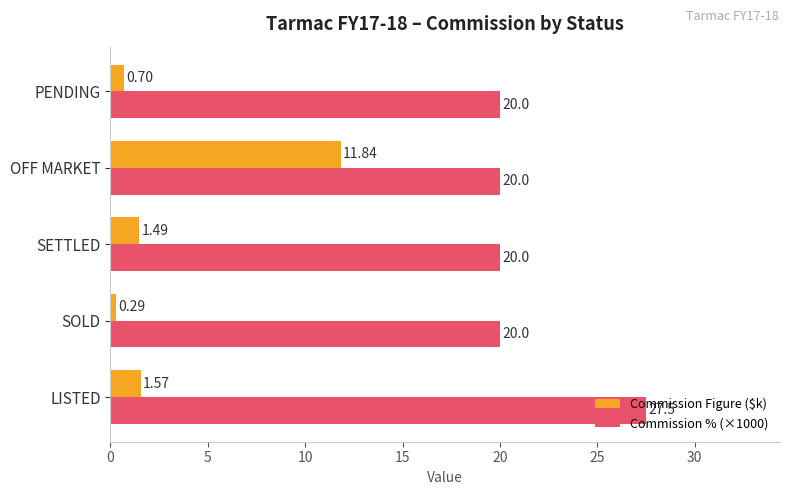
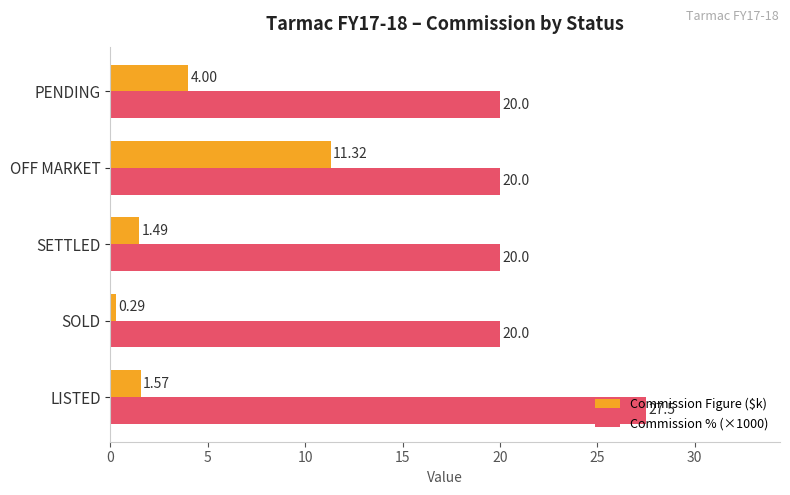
  {
    "Commission Figure ($k)": {
-     "PENDING": 0.70,
-     "OFF MARKET": 11.84,
+     "PENDING": 4.00,
+     "OFF MARKET": 11.32,
      "SETTLED": 1.49,
      "SOLD": 0.29,
      "LISTED": 1.57
    },
    "Commission % (×1000)": {
      "PENDING": 20.0,
      "OFF MARKET": 20.0,
      "SETTLED": 20.0,
      "SOLD": 20.0,
      "LISTED": 27.5
    }
  }
